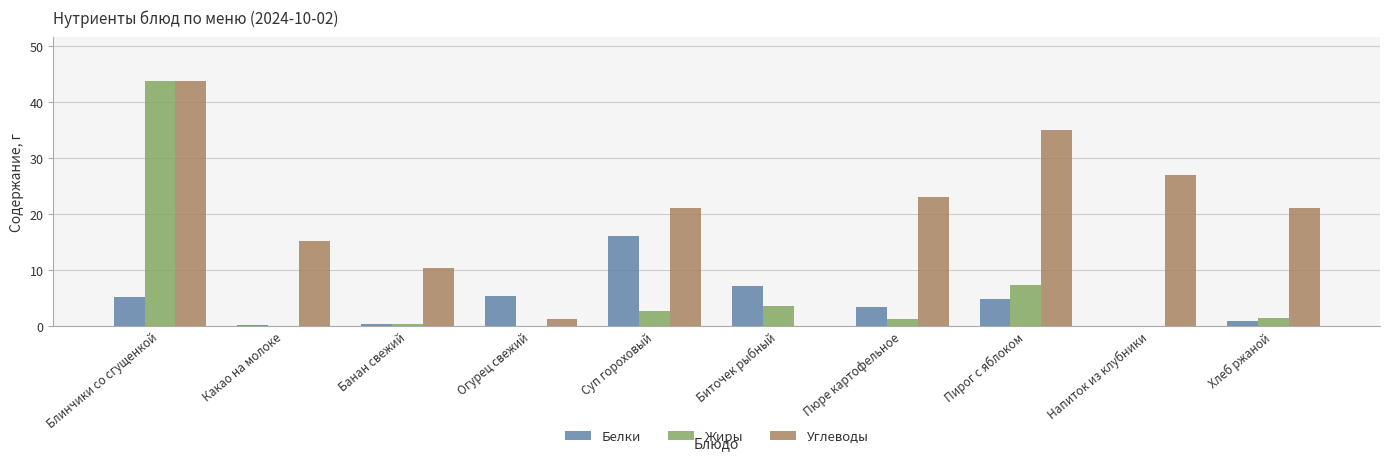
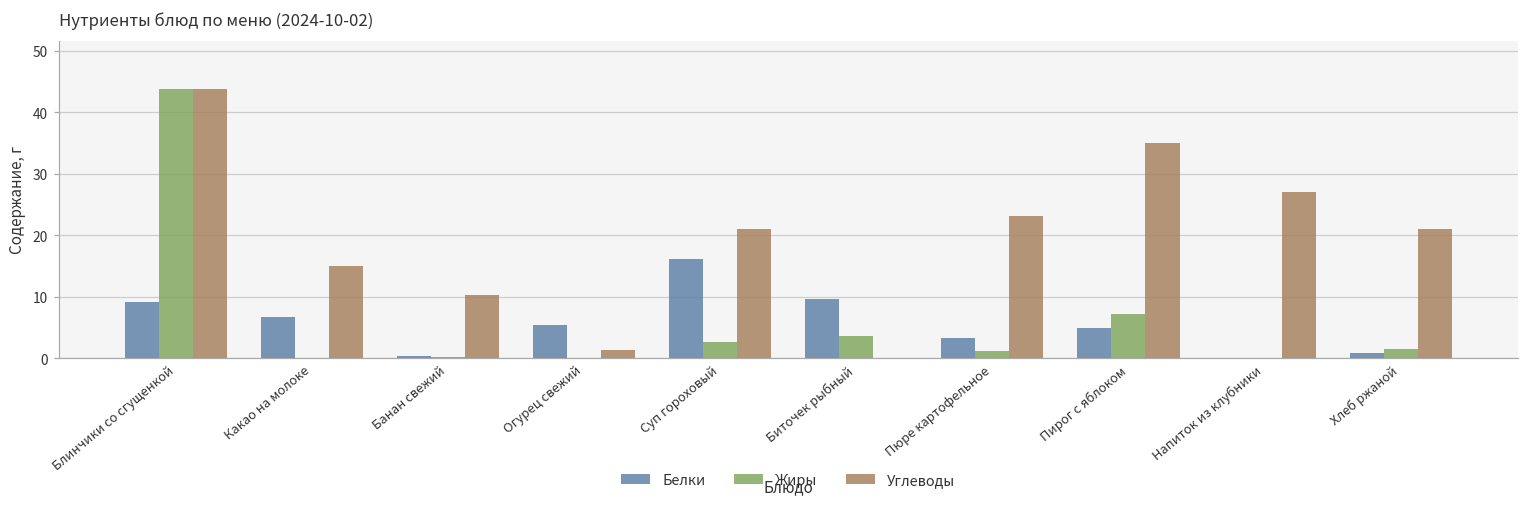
  {
    "Белки": {
-     "Блинчики со сгущенкой": 5,
-     "Какао на молоке": 0,
+     "Блинчики со сгущенкой": 9,
+     "Какао на молоке": 7,
      "Огурец свежий": 5,
      "Суп гороховый": 16,
-     "Биточек рыбный": 7,
+     "Биточек рыбный": 10,
      "Пюре картофельное": 3,
      "Пирог с яблоком": 5,
      "Напиток из клубники": 0,
      "Хлеб ржаной": 1
    }
  }
